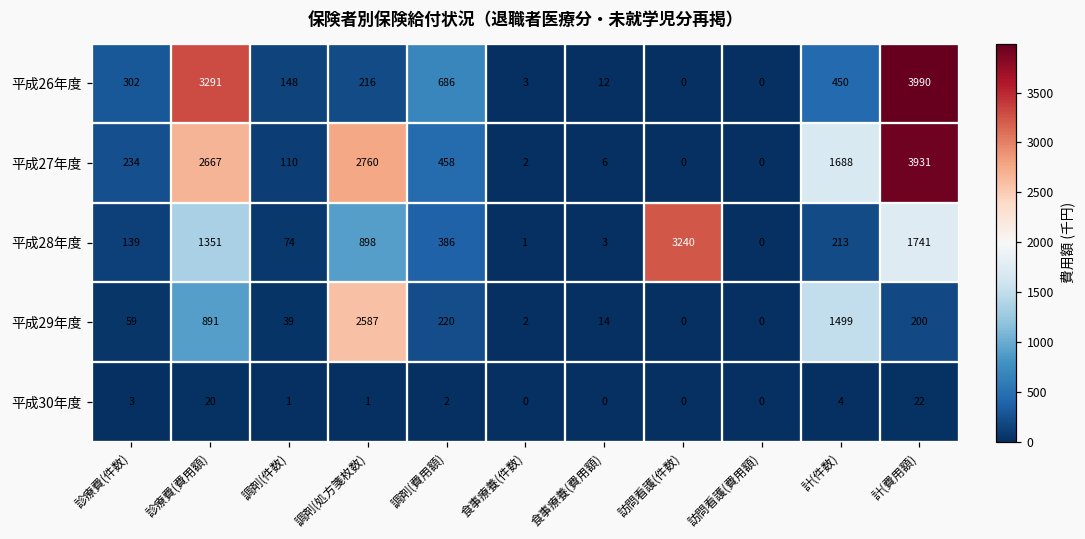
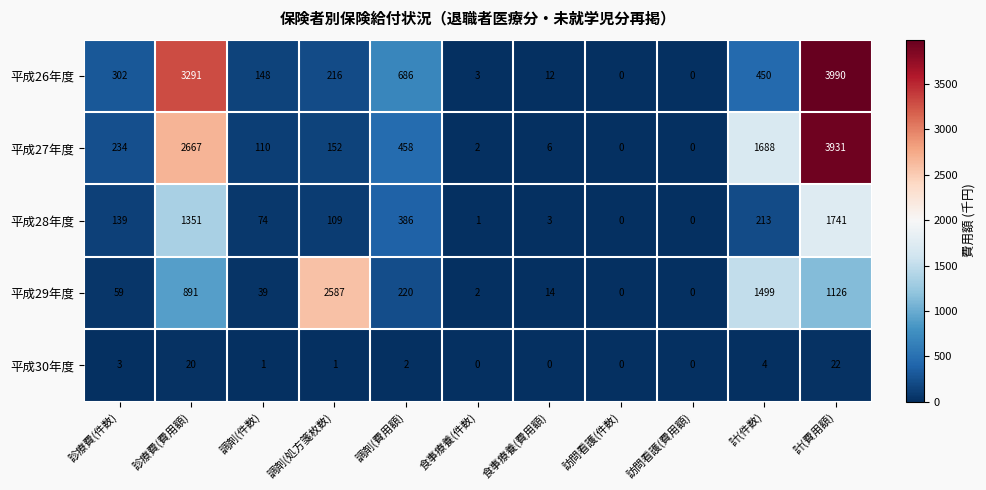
  {
    "平成26年度": {
      "診療費(件数)": 302,
      "診療費(費用額)": 3291,
      "調剤(件数)": 148,
      "調剤(処方箋枚数)": 216,
      "調剤(費用額)": 686,
      "食事療養(件数)": 3,
      "食事療養(費用額)": 12,
      "訪問看護(件数)": 0,
      "訪問看護(費用額)": 0,
      "計(件数)": 450,
      "計(費用額)": 3990
    },
    "平成27年度": {
      "診療費(件数)": 234,
      "診療費(費用額)": 2667,
      "調剤(件数)": 110,
-     "調剤(処方箋枚数)": 2760,
+     "調剤(処方箋枚数)": 152,
      "調剤(費用額)": 458,
      "食事療養(件数)": 2,
      "食事療養(費用額)": 6,
      "訪問看護(件数)": 0,
      "訪問看護(費用額)": 0,
      "計(件数)": 1688,
      "計(費用額)": 3931
    },
    "平成28年度": {
      "診療費(件数)": 139,
      "診療費(費用額)": 1351,
      "調剤(件数)": 74,
-     "調剤(処方箋枚数)": 898,
+     "調剤(処方箋枚数)": 109,
      "調剤(費用額)": 386,
      "食事療養(件数)": 1,
      "食事療養(費用額)": 3,
-     "訪問看護(件数)": 3240,
+     "訪問看護(件数)": 0,
      "訪問看護(費用額)": 0,
      "計(件数)": 213,
      "計(費用額)": 1741
    },
    "平成29年度": {
      "診療費(件数)": 59,
      "診療費(費用額)": 891,
      "調剤(件数)": 39,
      "調剤(処方箋枚数)": 2587,
      "調剤(費用額)": 220,
      "食事療養(件数)": 2,
      "食事療養(費用額)": 14,
      "訪問看護(件数)": 0,
      "訪問看護(費用額)": 0,
      "計(件数)": 1499,
-     "計(費用額)": 200
+     "計(費用額)": 1126
    },
    "平成30年度": {
      "診療費(件数)": 3,
      "診療費(費用額)": 20,
      "調剤(件数)": 1,
      "調剤(処方箋枚数)": 1,
      "調剤(費用額)": 2,
      "食事療養(件数)": 0,
      "食事療養(費用額)": 0,
      "訪問看護(件数)": 0,
      "訪問看護(費用額)": 0,
      "計(件数)": 4,
      "計(費用額)": 22
    }
  }
